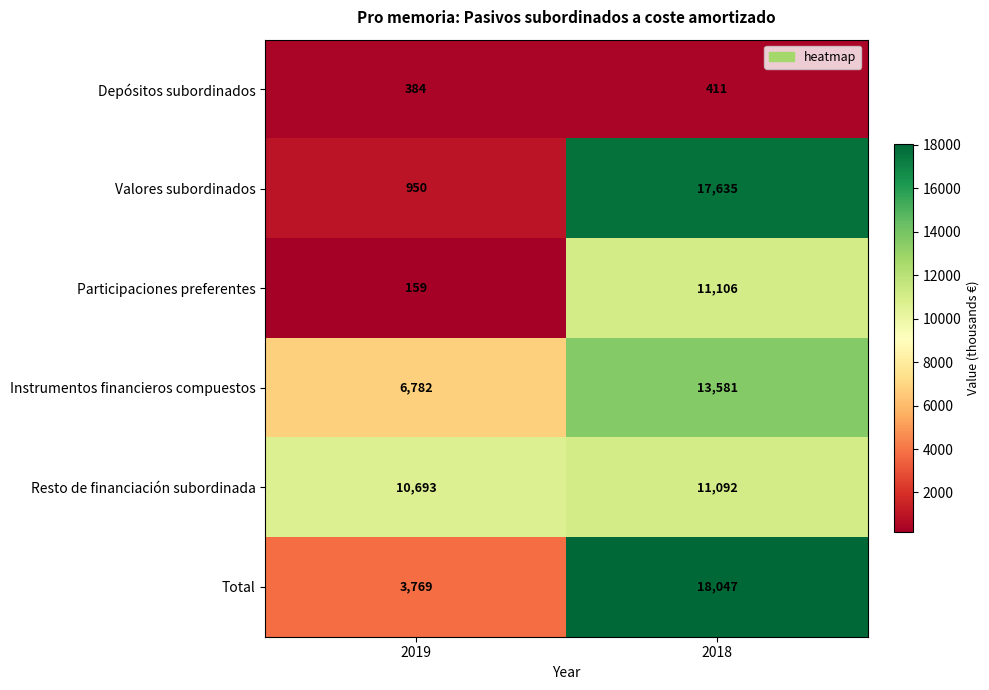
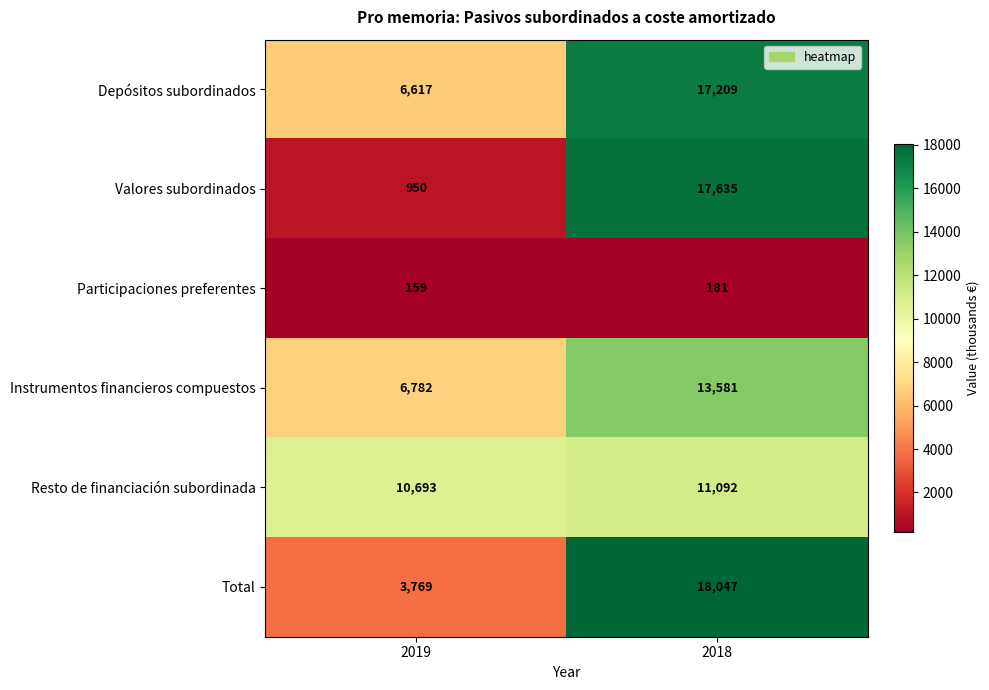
  {
    "Depósitos subordinados": {
-     "2019": "384",
-     "2018": "411"
+     "2019": "6,617",
+     "2018": "17,209"
    },
    "Valores subordinados": {
      "2019": "950",
      "2018": "17,635"
    },
    "Participaciones preferentes": {
      "2019": "159",
-     "2018": "11,106"
+     "2018": "181"
    },
    "Instrumentos financieros compuestos": {
      "2019": "6,782",
      "2018": "13,581"
    },
    "Resto de financiación subordinada": {
      "2019": "10,693",
      "2018": "11,092"
    },
    "Total": {
      "2019": "3,769",
      "2018": "18,047"
    }
  }
